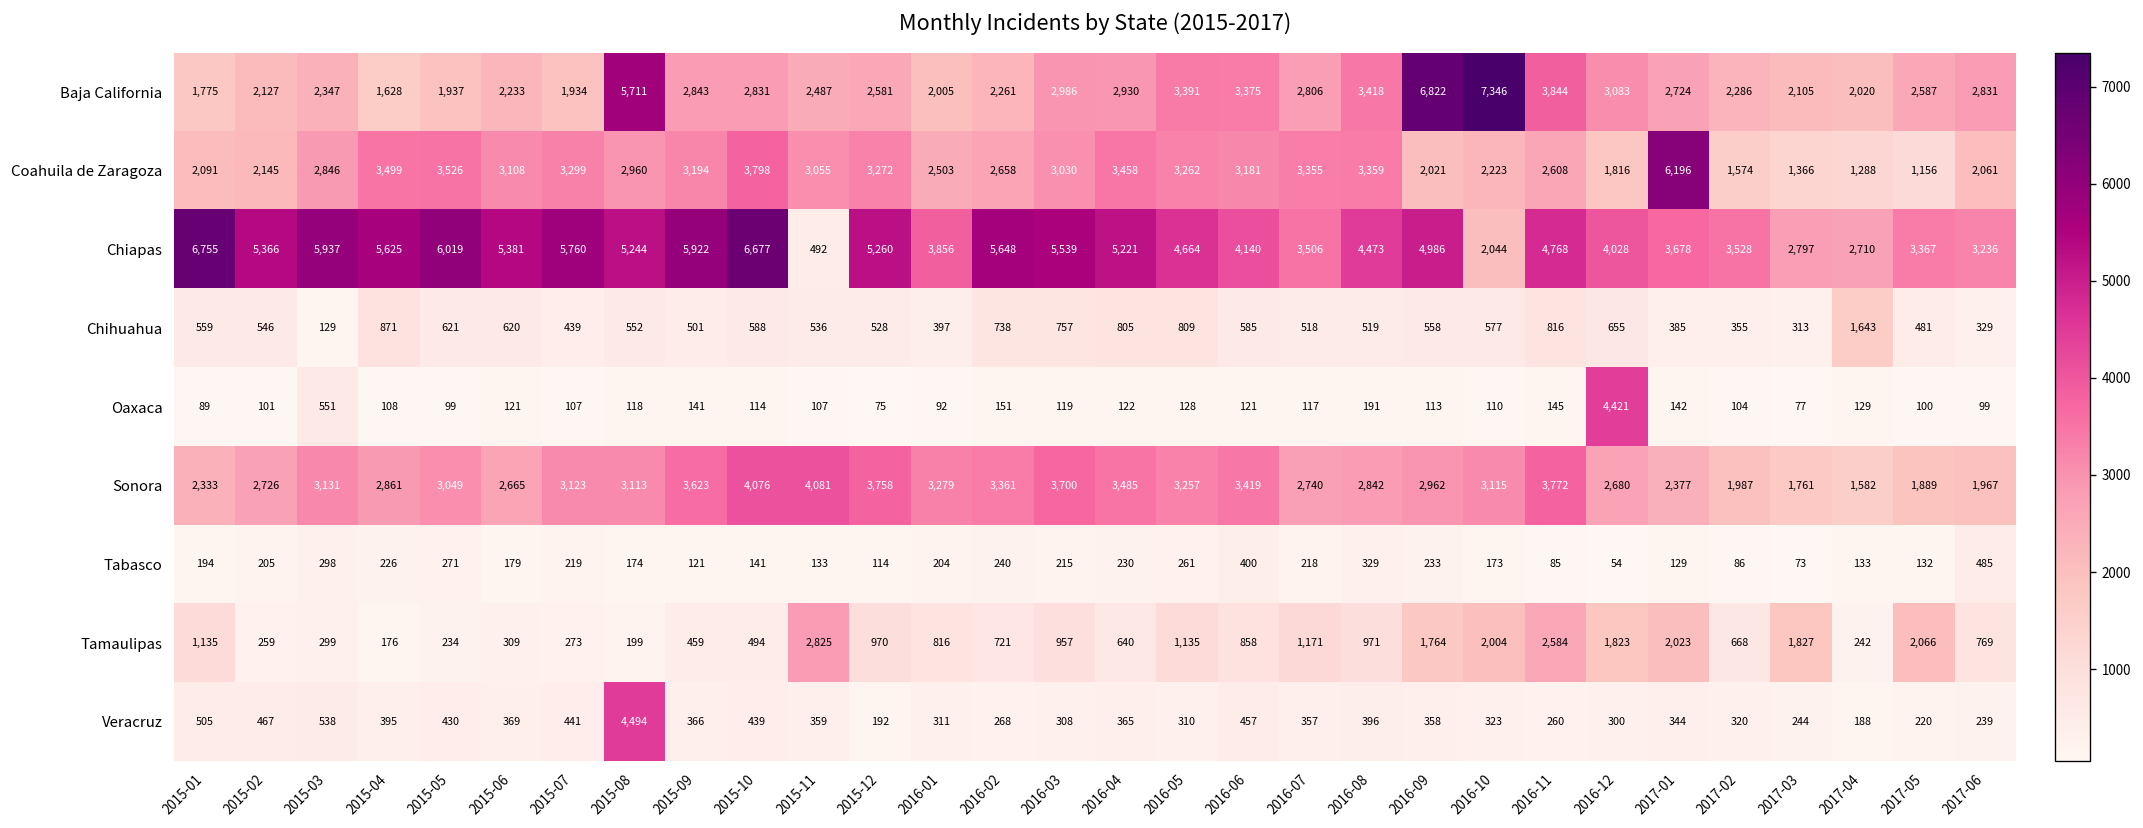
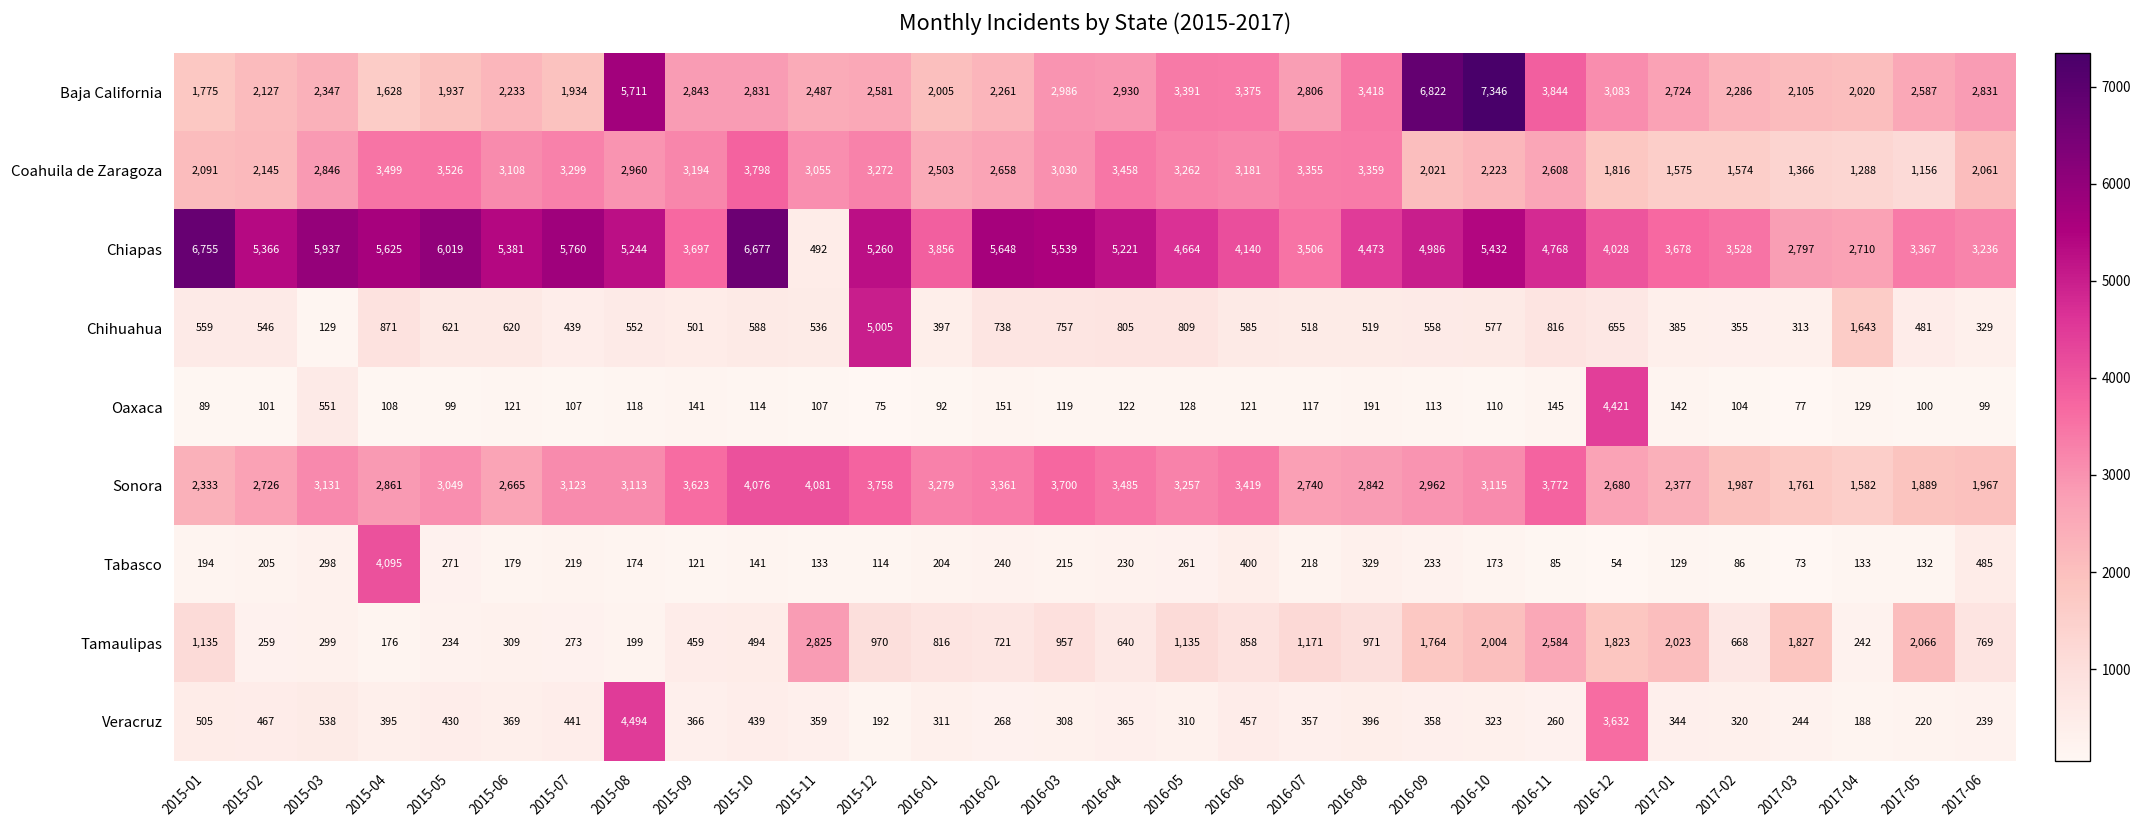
  {
    "Coahuila de Zaragoza": {
      "2015-01": "2,091",
      "2015-02": "2,145",
      "2015-03": "2,846",
      "2015-04": "3,499",
      "2015-05": "3,526",
      "2015-06": "3,108",
      "2015-07": "3,299",
      "2015-08": "2,960",
      "2015-09": "3,194",
      "2015-10": "3,798",
      "2015-11": "3,055",
      "2015-12": "3,272",
      "2016-01": "2,503",
      "2016-02": "2,658",
      "2016-03": "3,030",
      "2016-04": "3,458",
      "2016-05": "3,262",
      "2016-06": "3,181",
      "2016-07": "3,355",
      "2016-08": "3,359",
      "2016-09": "2,021",
      "2016-10": "2,223",
      "2016-11": "2,608",
      "2016-12": "1,816",
-     "2017-01": "6,196",
+     "2017-01": "1,575",
      "2017-02": "1,574",
      "2017-03": "1,366",
      "2017-04": "1,288",
      "2017-05": "1,156",
      "2017-06": "2,061"
    },
    "Chiapas": {
      "2015-01": "6,755",
      "2015-02": "5,366",
      "2015-03": "5,937",
      "2015-04": "5,625",
      "2015-05": "6,019",
      "2015-06": "5,381",
      "2015-07": "5,760",
      "2015-08": "5,244",
-     "2015-09": "5,922",
+     "2015-09": "3,697",
      "2015-10": "6,677",
      "2015-11": "492",
      "2015-12": "5,260",
      "2016-01": "3,856",
      "2016-02": "5,648",
      "2016-03": "5,539",
      "2016-04": "5,221",
      "2016-05": "4,664",
      "2016-06": "4,140",
      "2016-07": "3,506",
      "2016-08": "4,473",
      "2016-09": "4,986",
-     "2016-10": "2,044",
+     "2016-10": "5,432",
      "2016-11": "4,768",
      "2016-12": "4,028",
      "2017-01": "3,678",
      "2017-02": "3,528",
      "2017-03": "2,797",
      "2017-04": "2,710",
      "2017-05": "3,367",
      "2017-06": "3,236"
    },
    "Chihuahua": {
      "2015-01": "559",
      "2015-02": "546",
      "2015-03": "129",
      "2015-04": "871",
      "2015-05": "621",
      "2015-06": "620",
      "2015-07": "439",
      "2015-08": "552",
      "2015-09": "501",
      "2015-10": "588",
      "2015-11": "536",
-     "2015-12": "528",
+     "2015-12": "5,005",
      "2016-01": "397",
      "2016-02": "738",
      "2016-03": "757",
      "2016-04": "805",
      "2016-05": "809",
      "2016-06": "585",
      "2016-07": "518",
      "2016-08": "519",
      "2016-09": "558",
      "2016-10": "577",
      "2016-11": "816",
      "2016-12": "655",
      "2017-01": "385",
      "2017-02": "355",
      "2017-03": "313",
      "2017-04": "1,643",
      "2017-05": "481",
      "2017-06": "329"
    },
    "Tabasco": {
      "2015-01": "194",
      "2015-02": "205",
      "2015-03": "298",
-     "2015-04": "226",
+     "2015-04": "4,095",
      "2015-05": "271",
      "2015-06": "179",
      "2015-07": "219",
      "2015-08": "174",
      "2015-09": "121",
      "2015-10": "141",
      "2015-11": "133",
      "2015-12": "114",
      "2016-01": "204",
      "2016-02": "240",
      "2016-03": "215",
      "2016-04": "230",
      "2016-05": "261",
      "2016-06": "400",
      "2016-07": "218",
      "2016-08": "329",
      "2016-09": "233",
      "2016-10": "173",
      "2016-11": "85",
      "2016-12": "54",
      "2017-01": "129",
      "2017-02": "86",
      "2017-03": "73",
      "2017-04": "133",
      "2017-05": "132",
      "2017-06": "485"
    },
    "Veracruz": {
      "2015-01": "505",
      "2015-02": "467",
      "2015-03": "538",
      "2015-04": "395",
      "2015-05": "430",
      "2015-06": "369",
      "2015-07": "441",
      "2015-08": "4,494",
      "2015-09": "366",
      "2015-10": "439",
      "2015-11": "359",
      "2015-12": "192",
      "2016-01": "311",
      "2016-02": "268",
      "2016-03": "308",
      "2016-04": "365",
      "2016-05": "310",
      "2016-06": "457",
      "2016-07": "357",
      "2016-08": "396",
      "2016-09": "358",
      "2016-10": "323",
      "2016-11": "260",
-     "2016-12": "300",
+     "2016-12": "3,632",
      "2017-01": "344",
      "2017-02": "320",
      "2017-03": "244",
      "2017-04": "188",
      "2017-05": "220",
      "2017-06": "239"
    }
  }
